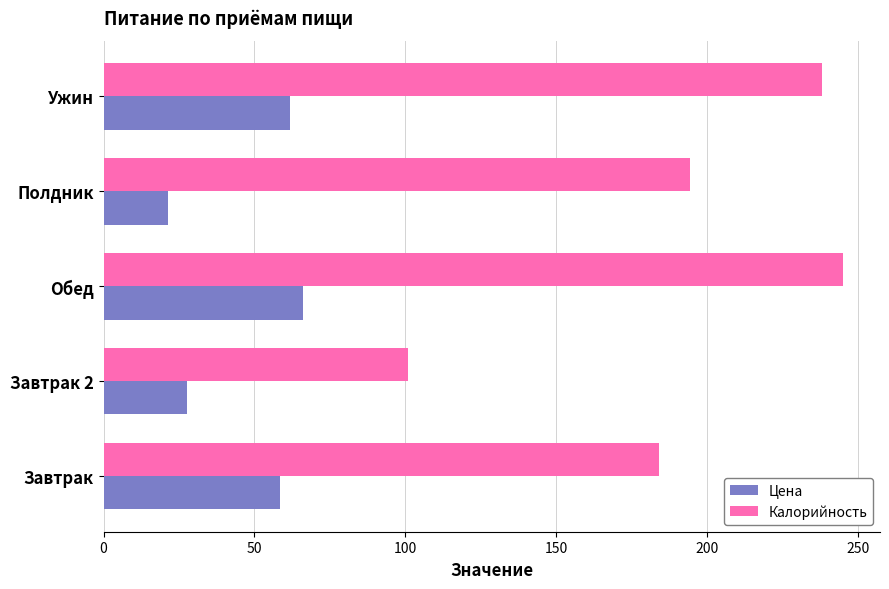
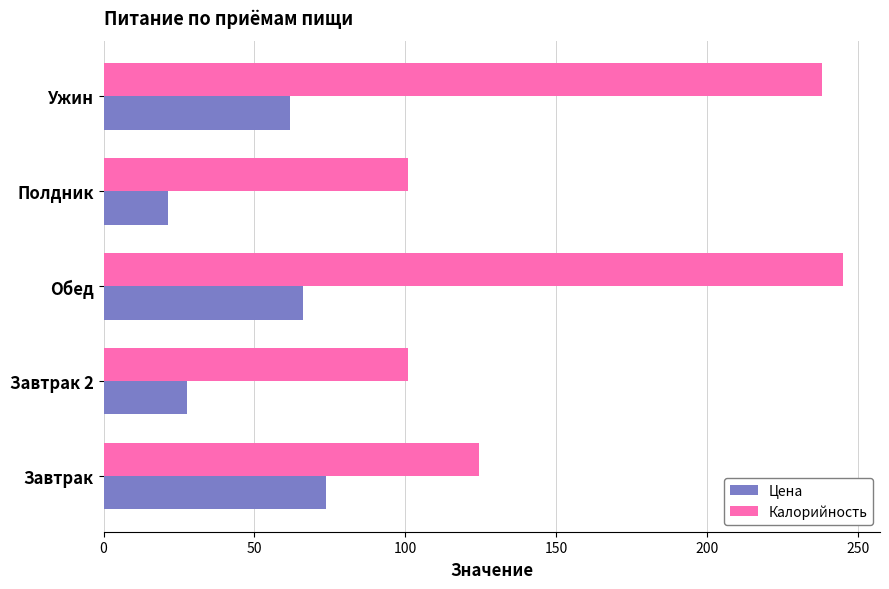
  {
    "Цена": {
      "Ужин": 62,
      "Полдник": 21,
      "Обед": 66,
      "Завтрак 2": 28,
-     "Завтрак": 58
+     "Завтрак": 74
    },
    "Калорийность": {
      "Ужин": 238,
-     "Полдник": 194,
+     "Полдник": 101,
      "Обед": 245,
      "Завтрак 2": 101,
-     "Завтрак": 184
+     "Завтрак": 124
    }
  }
